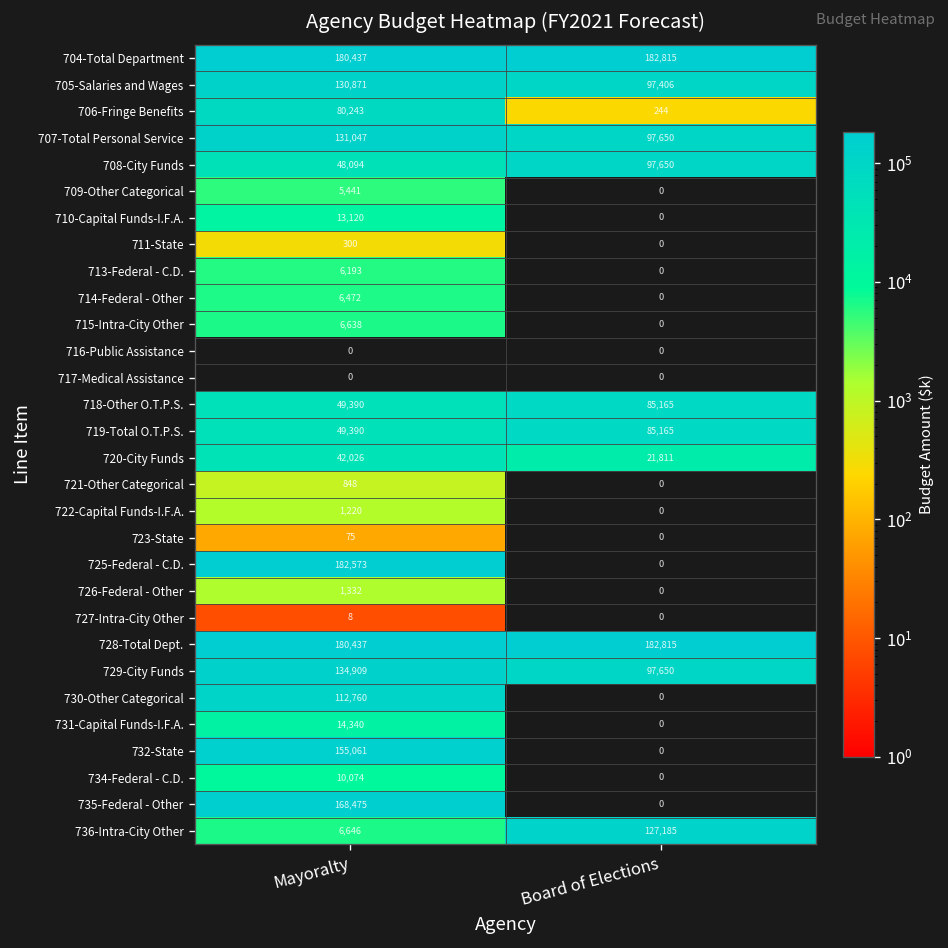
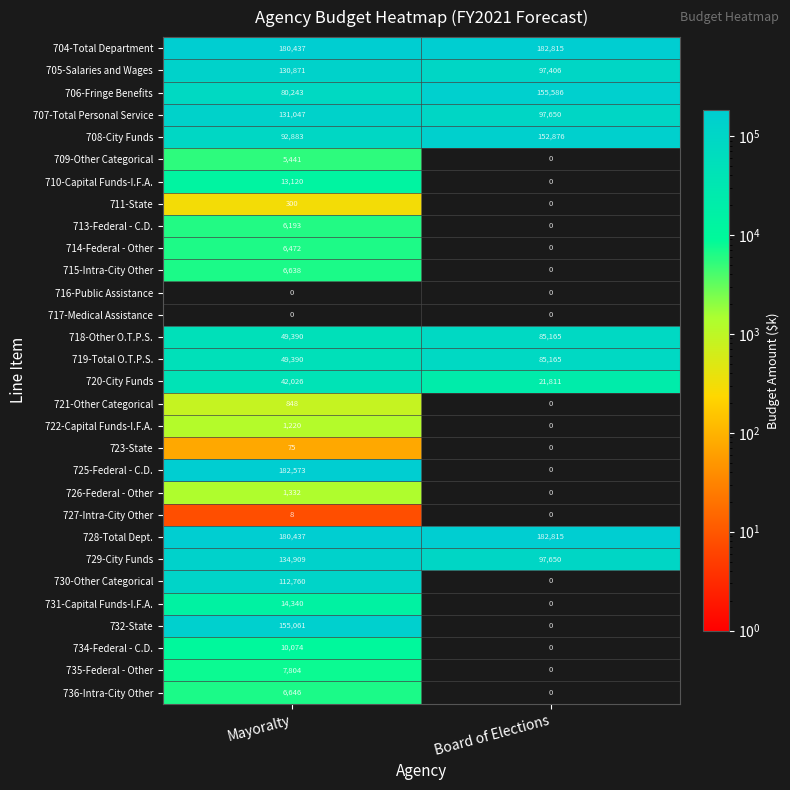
  {
    "704-Total Department": {
      "Mayoralty": "180,437",
      "Board of Elections": "182,815"
    },
    "705-Salaries and Wages": {
      "Mayoralty": "130,871",
      "Board of Elections": "97,406"
    },
    "706-Fringe Benefits": {
      "Mayoralty": "80,243",
-     "Board of Elections": "244"
+     "Board of Elections": "155,586"
    },
    "707-Total Personal Service": {
      "Mayoralty": "131,047",
      "Board of Elections": "97,650"
    },
    "708-City Funds": {
-     "Mayoralty": "48,094",
-     "Board of Elections": "97,650"
+     "Mayoralty": "92,883",
+     "Board of Elections": "152,876"
    },
    "709-Other Categorical": {
      "Mayoralty": "5,441",
      "Board of Elections": "0"
    },
    "710-Capital Funds-I.F.A.": {
      "Mayoralty": "13,120",
      "Board of Elections": "0"
    },
    "711-State": {
      "Mayoralty": "300",
      "Board of Elections": "0"
    },
    "713-Federal - C.D.": {
      "Mayoralty": "6,193",
      "Board of Elections": "0"
    },
    "714-Federal - Other": {
      "Mayoralty": "6,472",
      "Board of Elections": "0"
    },
    "715-Intra-City Other": {
      "Mayoralty": "6,638",
      "Board of Elections": "0"
    },
    "716-Public Assistance": {
      "Mayoralty": "0",
      "Board of Elections": "0"
    },
    "717-Medical Assistance": {
      "Mayoralty": "0",
      "Board of Elections": "0"
    },
    "718-Other O.T.P.S.": {
      "Mayoralty": "49,390",
      "Board of Elections": "85,165"
    },
    "719-Total O.T.P.S.": {
      "Mayoralty": "49,390",
      "Board of Elections": "85,165"
    },
    "720-City Funds": {
      "Mayoralty": "42,026",
      "Board of Elections": "21,811"
    },
    "721-Other Categorical": {
      "Mayoralty": "848",
      "Board of Elections": "0"
    },
    "722-Capital Funds-I.F.A.": {
      "Mayoralty": "1,220",
      "Board of Elections": "0"
    },
    "723-State": {
      "Mayoralty": "75",
      "Board of Elections": "0"
    },
    "725-Federal - C.D.": {
      "Mayoralty": "182,573",
      "Board of Elections": "0"
    },
    "726-Federal - Other": {
      "Mayoralty": "1,332",
      "Board of Elections": "0"
    },
    "727-Intra-City Other": {
      "Mayoralty": "8",
      "Board of Elections": "0"
    },
    "728-Total Dept.": {
      "Mayoralty": "180,437",
      "Board of Elections": "182,815"
    },
    "729-City Funds": {
      "Mayoralty": "134,909",
      "Board of Elections": "97,650"
    },
    "730-Other Categorical": {
      "Mayoralty": "112,760",
      "Board of Elections": "0"
    },
    "731-Capital Funds-I.F.A.": {
      "Mayoralty": "14,340",
      "Board of Elections": "0"
    },
    "732-State": {
      "Mayoralty": "155,061",
      "Board of Elections": "0"
    },
    "734-Federal - C.D.": {
      "Mayoralty": "10,074",
      "Board of Elections": "0"
    },
    "735-Federal - Other": {
-     "Mayoralty": "168,475",
+     "Mayoralty": "7,804",
      "Board of Elections": "0"
    },
    "736-Intra-City Other": {
      "Mayoralty": "6,646",
-     "Board of Elections": "127,185"
+     "Board of Elections": "0"
    }
  }
